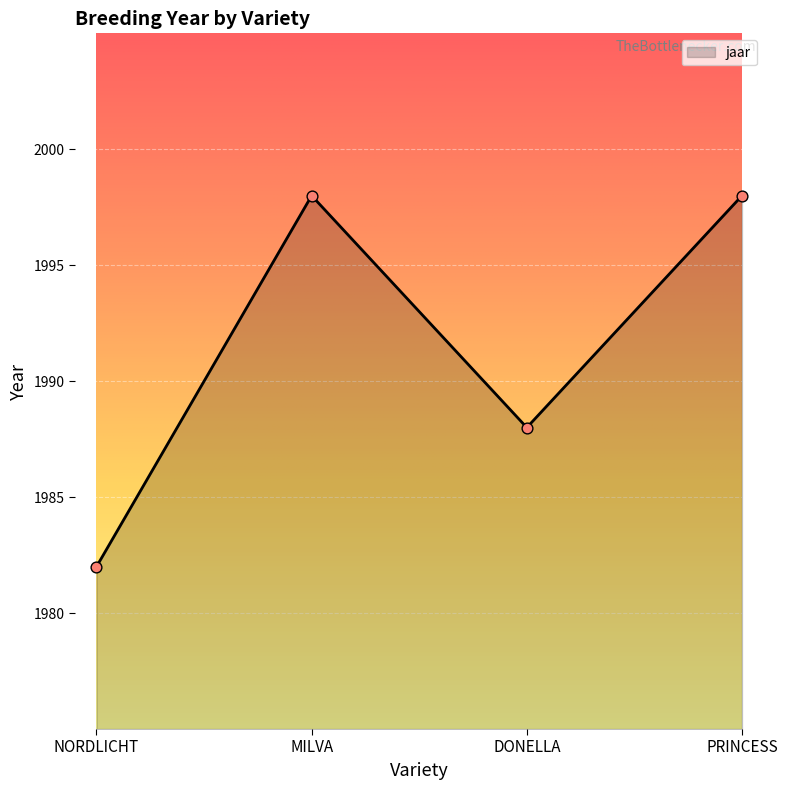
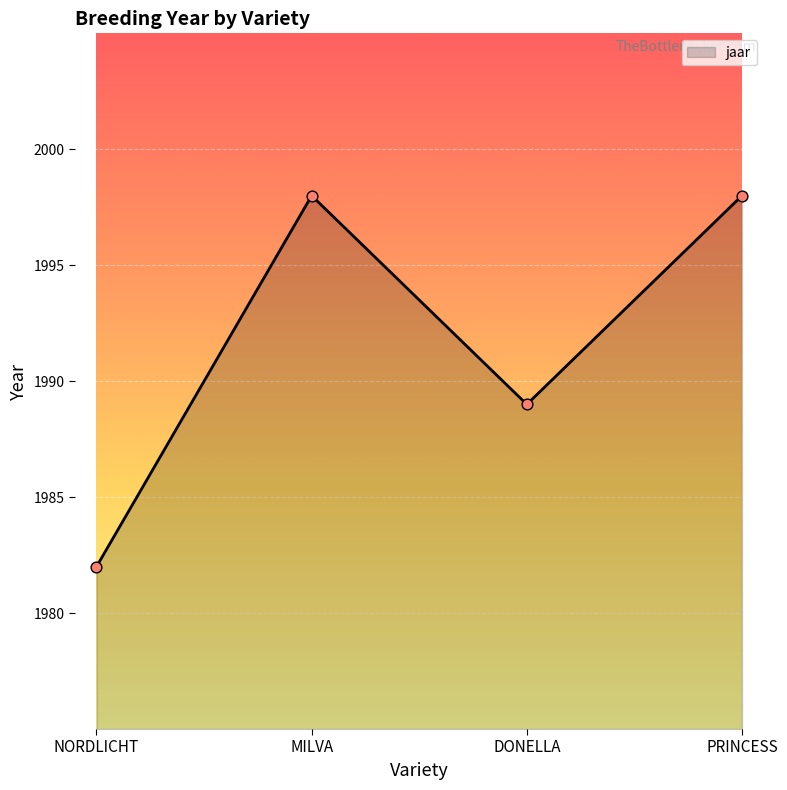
  {
    "NORDLICHT": 1982,
    "MILVA": 1998,
-   "DONELLA": 1988,
+   "DONELLA": 1989,
    "PRINCESS": 1998
  }
